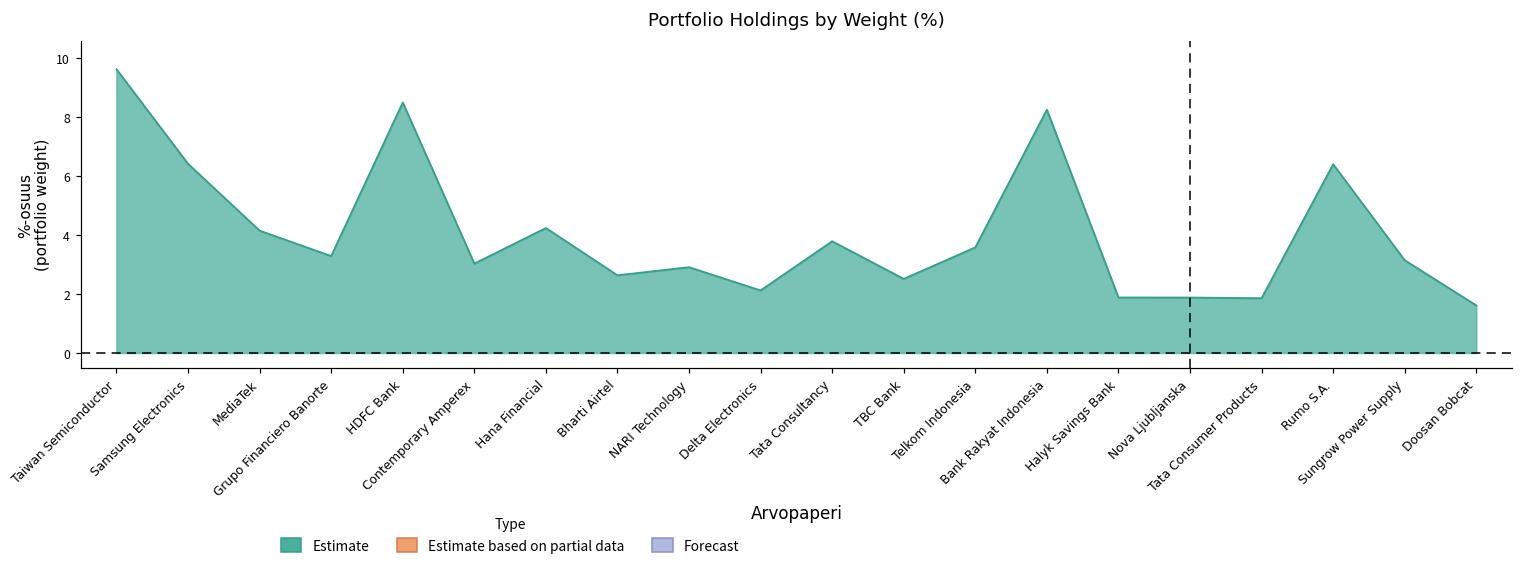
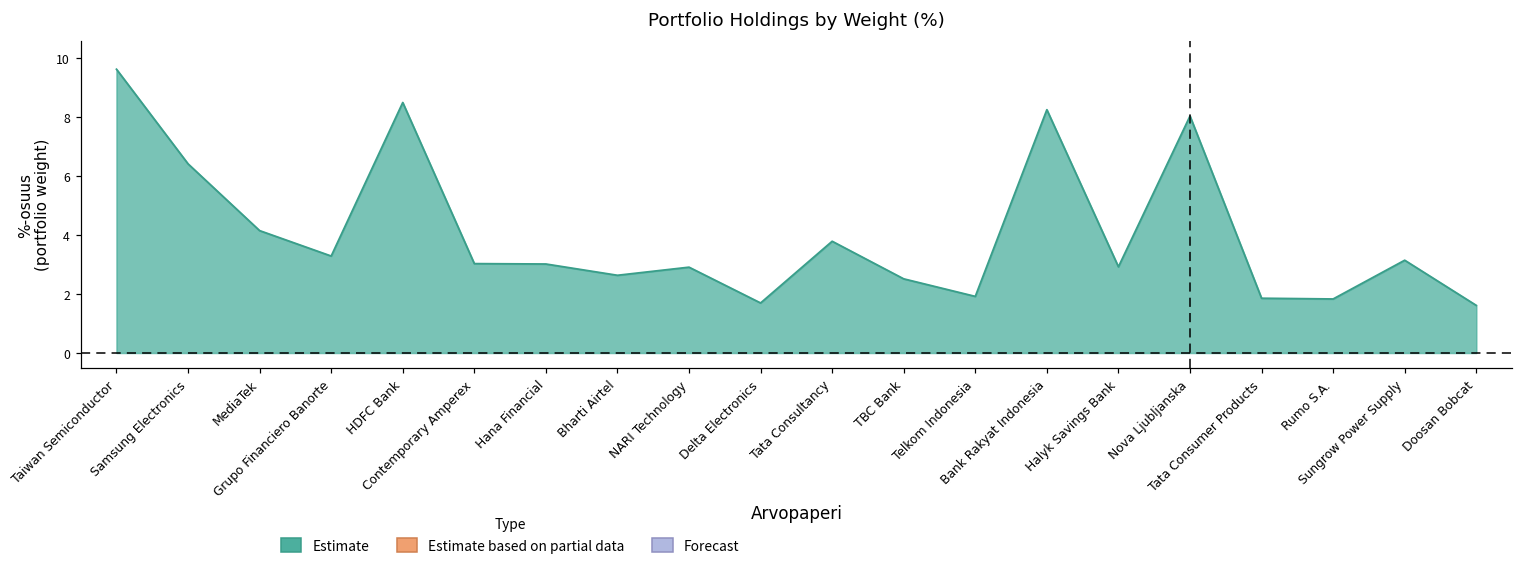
  {
    "Taiwan Semiconductor": 9.6,
    "Samsung Electronics": 6.4,
    "MediaTek": 4.2,
    "Grupo Financiero Banorte": 3.3,
    "HDFC Bank": 8.5,
    "Contemporary Amperex": 3.0,
-   "Hana Financial": 4.2,
+   "Hana Financial": 3.0,
    "Bharti Airtel": 2.6,
    "NARI Technology": 2.9,
-   "Delta Electronics": 2.1,
+   "Delta Electronics": 1.7,
    "Tata Consultancy": 3.8,
    "TBC Bank": 2.5,
-   "Telkom Indonesia": 3.6,
+   "Telkom Indonesia": 1.9,
    "Bank Rakyat Indonesia": 8.3,
-   "Halyk Savings Bank": 1.9,
-   "Nova Ljubljanska": 1.9,
+   "Halyk Savings Bank": 2.9,
+   "Nova Ljubljanska": 8.0,
    "Tata Consumer Products": 1.9,
-   "Rumo S.A.": 6.4,
+   "Rumo S.A.": 1.8,
    "Sungrow Power Supply": 3.1,
    "Doosan Bobcat": 1.6
  }
